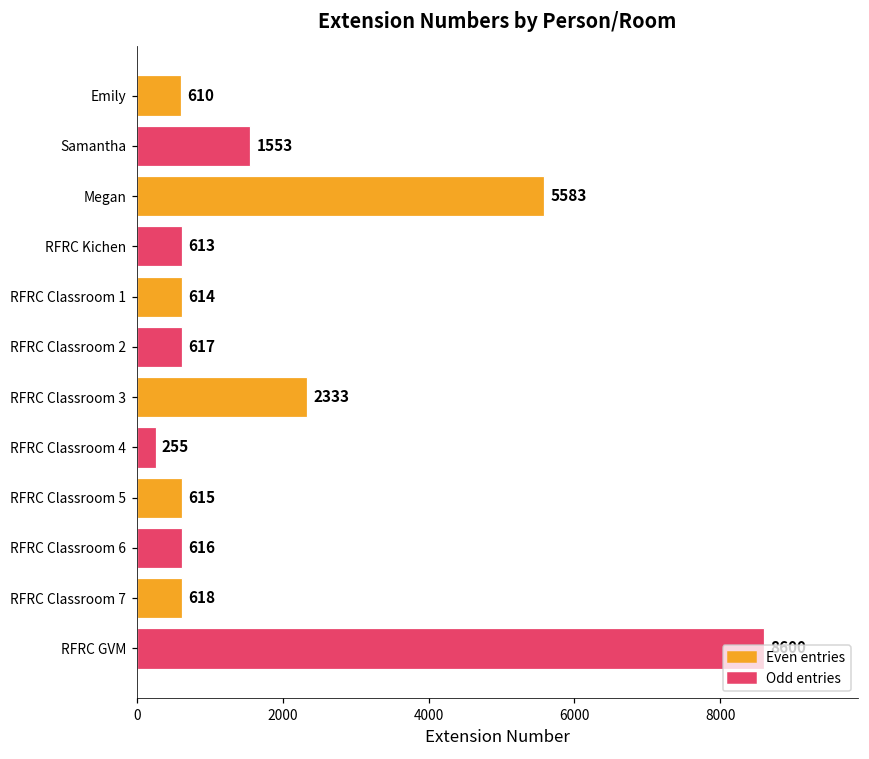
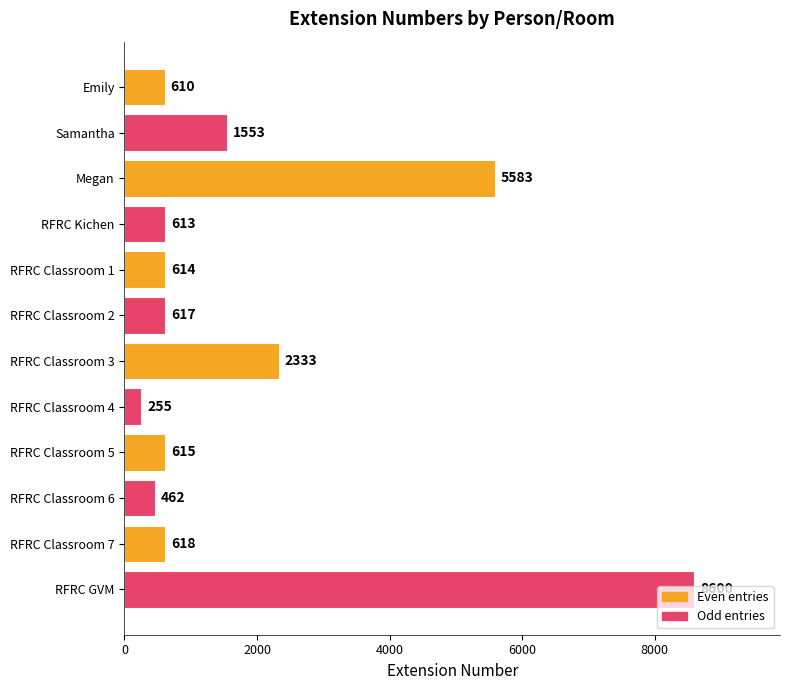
  {
    "Emily": 610,
    "Samantha": 1553,
    "Megan": 5583,
    "RFRC Kichen": 613,
    "RFRC Classroom 1": 614,
    "RFRC Classroom 2": 617,
    "RFRC Classroom 3": 2333,
    "RFRC Classroom 4": 255,
    "RFRC Classroom 5": 615,
-   "RFRC Classroom 6": 616,
+   "RFRC Classroom 6": 462,
    "RFRC Classroom 7": 618
  }
